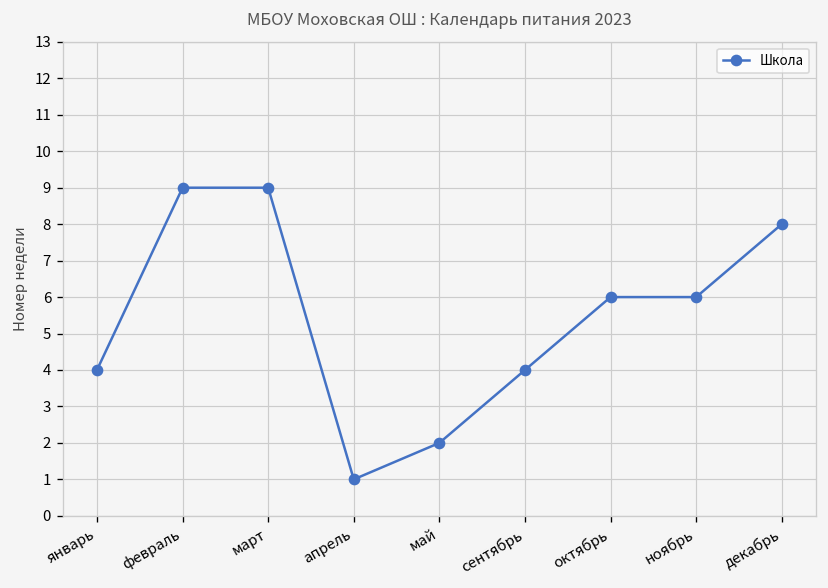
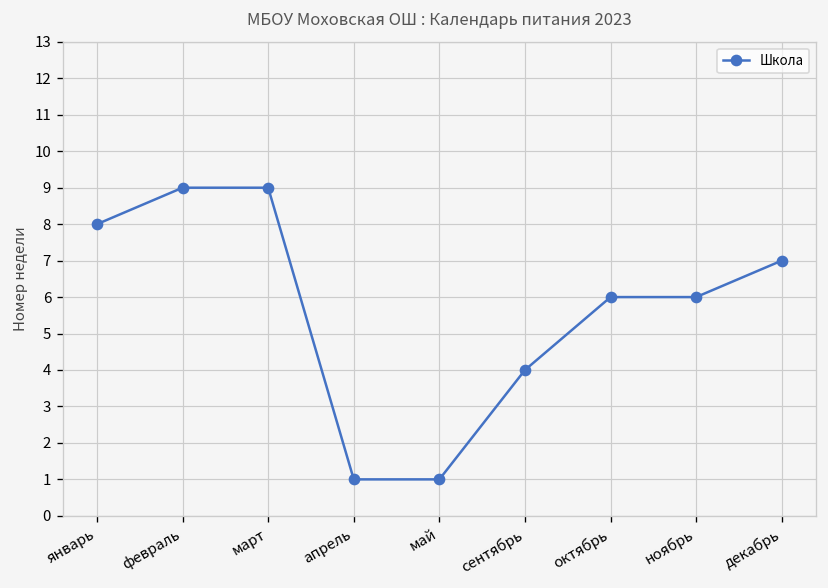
  {
-   "январь": 4,
+   "январь": 8,
    "февраль": 9,
    "март": 9,
    "апрель": 1,
-   "май": 2,
+   "май": 1,
    "сентябрь": 4,
    "октябрь": 6,
    "ноябрь": 6,
-   "декабрь": 8
+   "декабрь": 7
  }
